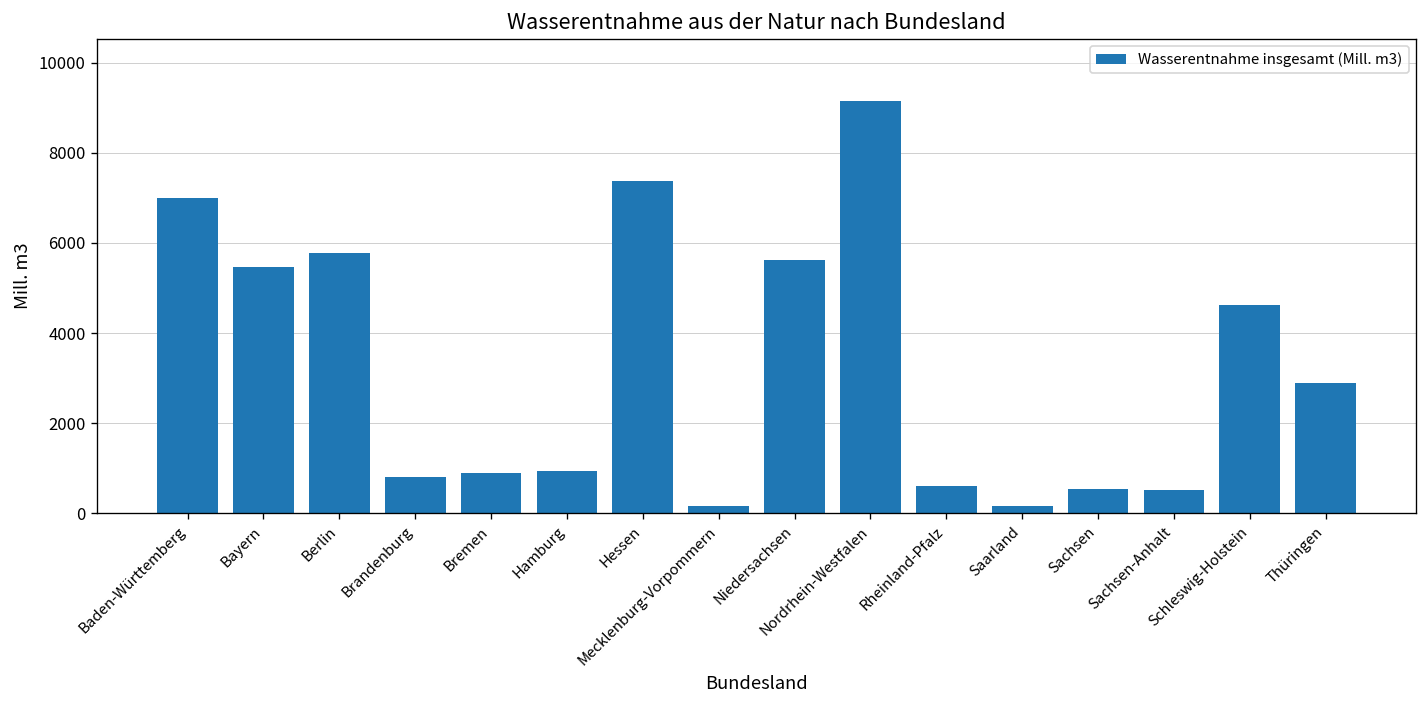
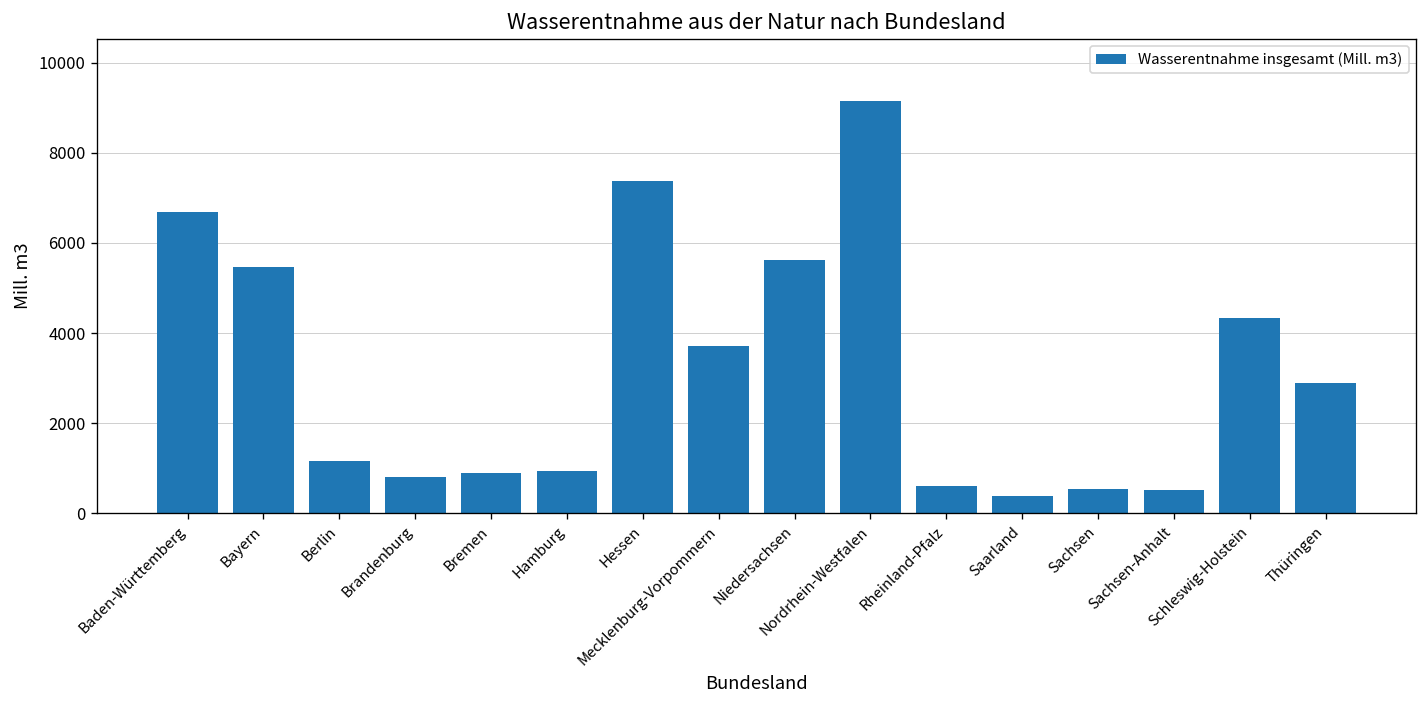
  {
-   "Baden-Württemberg": 7000,
+   "Baden-Württemberg": 6700,
    "Bayern": 5500,
-   "Berlin": 5800,
+   "Berlin": 1200,
    "Brandenburg": 800,
    "Bremen": 900,
    "Hamburg": 900,
    "Hessen": 7400,
-   "Mecklenburg-Vorpommern": 200,
+   "Mecklenburg-Vorpommern": 3700,
    "Niedersachsen": 5600,
    "Nordrhein-Westfalen": 9200,
    "Rheinland-Pfalz": 600,
-   "Saarland": 200,
+   "Saarland": 400,
    "Sachsen": 500,
    "Sachsen-Anhalt": 500,
-   "Schleswig-Holstein": 4600,
+   "Schleswig-Holstein": 4300,
    "Thüringen": 2900
  }
